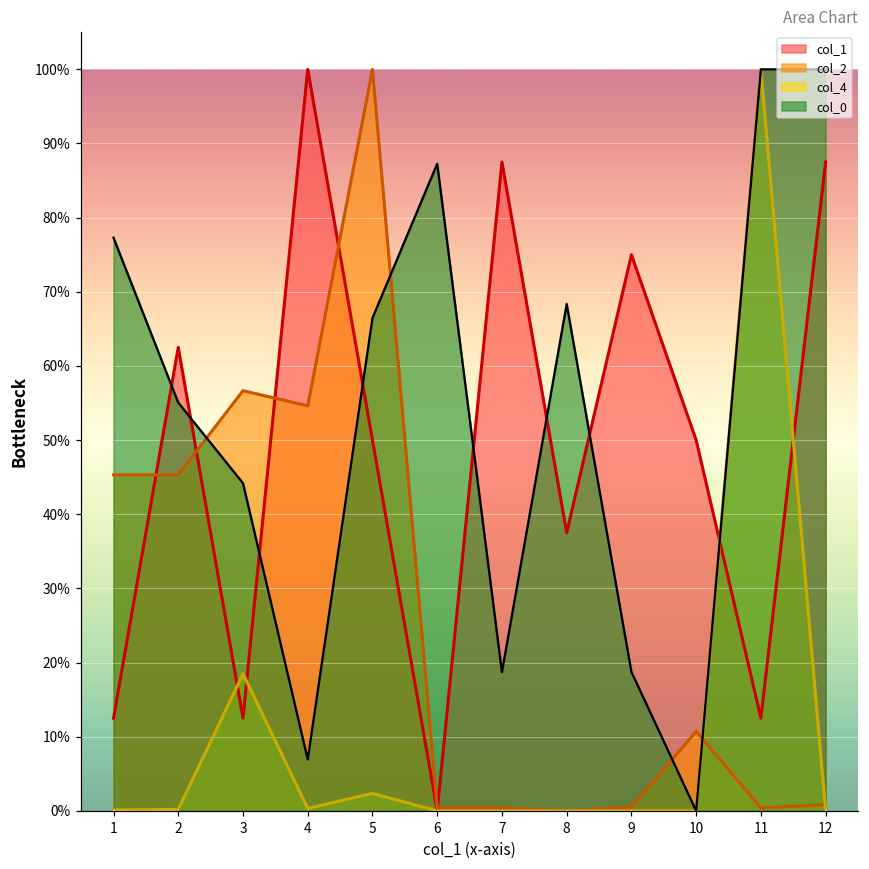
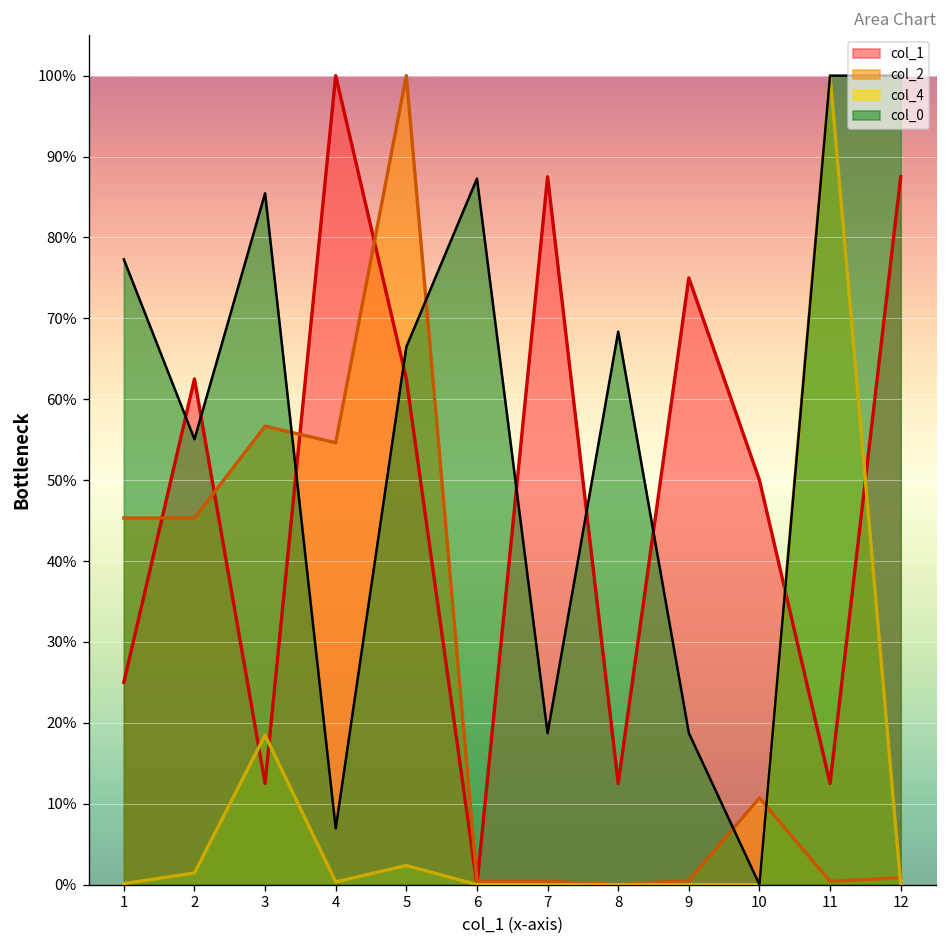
  {
    "col_1": {
-     "1": "13%",
+     "1": "25%",
      "2": "63%",
      "3": "13%",
      "4": "100%",
-     "5": "50%",
+     "5": "63%",
      "7": "88%",
-     "8": "38%",
+     "8": "13%",
      "9": "75%",
      "10": "50%",
      "11": "13%",
      "12": "88%"
    },
    "col_2": {
      "1": "45%",
      "2": "45%",
      "3": "57%",
      "4": "55%",
      "5": "100%",
      "6": "0%",
      "7": "0%",
      "9": "1%",
      "10": "11%",
      "11": "0%",
      "12": "1%"
    },
    "col_4": {
      "1": "0%",
-     "2": "0%",
+     "2": "1%",
      "3": "18%",
      "4": "0%",
      "5": "2%",
      "7": "0%",
      "9": "0%",
      "12": "0%"
    },
    "col_0": {
      "1": "77%",
      "2": "55%",
-     "3": "44%",
+     "3": "85%",
      "4": "7%",
      "5": "66%",
      "6": "87%",
      "7": "19%",
      "8": "68%",
      "9": "19%"
    }
  }
